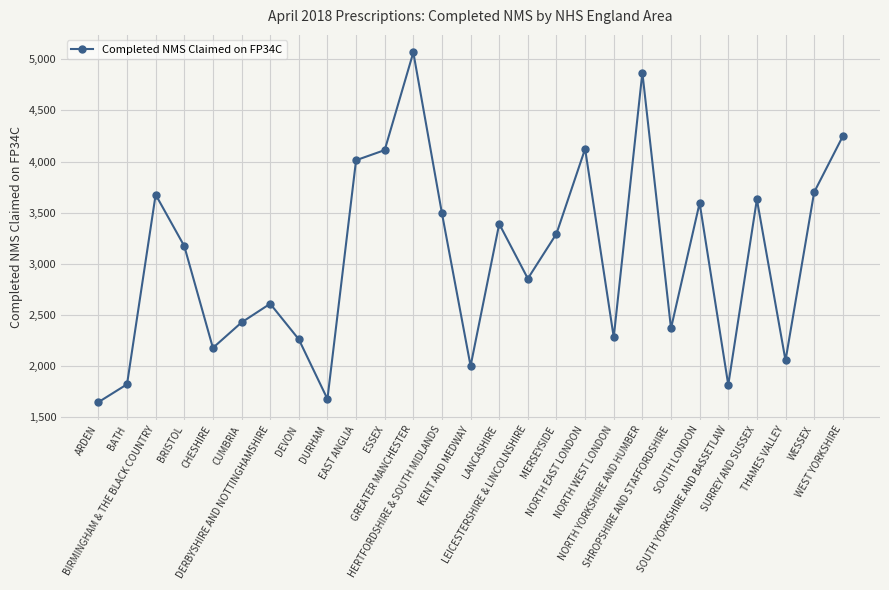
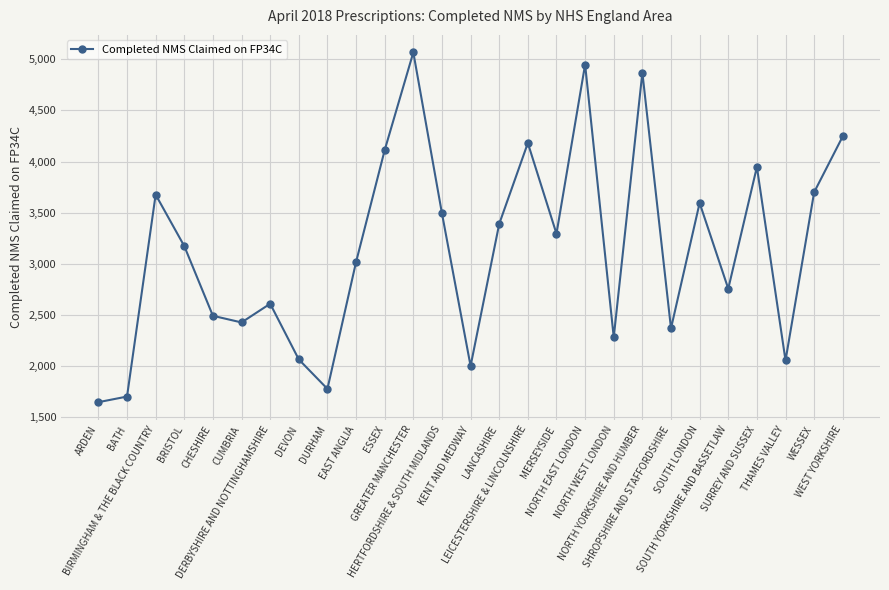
  {
    "ARDEN": "1,650",
-   "BATH": "1,820",
+   "BATH": "1,700",
    "BIRMINGHAM & THE BLACK COUNTRY": "3,680",
    "BRISTOL": "3,170",
-   "CHESHIRE": "2,180",
+   "CHESHIRE": "2,490",
    "CUMBRIA": "2,430",
    "DERBYSHIRE AND NOTTINGHAMSHIRE": "2,610",
-   "DEVON": "2,260",
-   "DURHAM": "1,680",
-   "EAST ANGLIA": "4,010",
+   "DEVON": "2,060",
+   "DURHAM": "1,780",
+   "EAST ANGLIA": "3,020",
    "ESSEX": "4,110",
    "GREATER MANCHESTER": "5,070",
    "HERTFORDSHIRE & SOUTH MIDLANDS": "3,490",
    "KENT AND MEDWAY": "2,000",
    "LANCASHIRE": "3,390",
-   "LEICESTERSHIRE & LINCOLNSHIRE": "2,860",
+   "LEICESTERSHIRE & LINCOLNSHIRE": "4,180",
    "MERSEYSIDE": "3,290",
-   "NORTH EAST LONDON": "4,120",
+   "NORTH EAST LONDON": "4,950",
    "NORTH WEST LONDON": "2,280",
    "NORTH YORKSHIRE AND HUMBER": "4,870",
    "SHROPSHIRE AND STAFFORDSHIRE": "2,370",
    "SOUTH LONDON": "3,600",
-   "SOUTH YORKSHIRE AND BASSETLAW": "1,820",
-   "SURREY AND SUSSEX": "3,630",
+   "SOUTH YORKSHIRE AND BASSETLAW": "2,760",
+   "SURREY AND SUSSEX": "3,950",
    "THAMES VALLEY": "2,050",
    "WESSEX": "3,700",
    "WEST YORKSHIRE": "4,250"
  }
